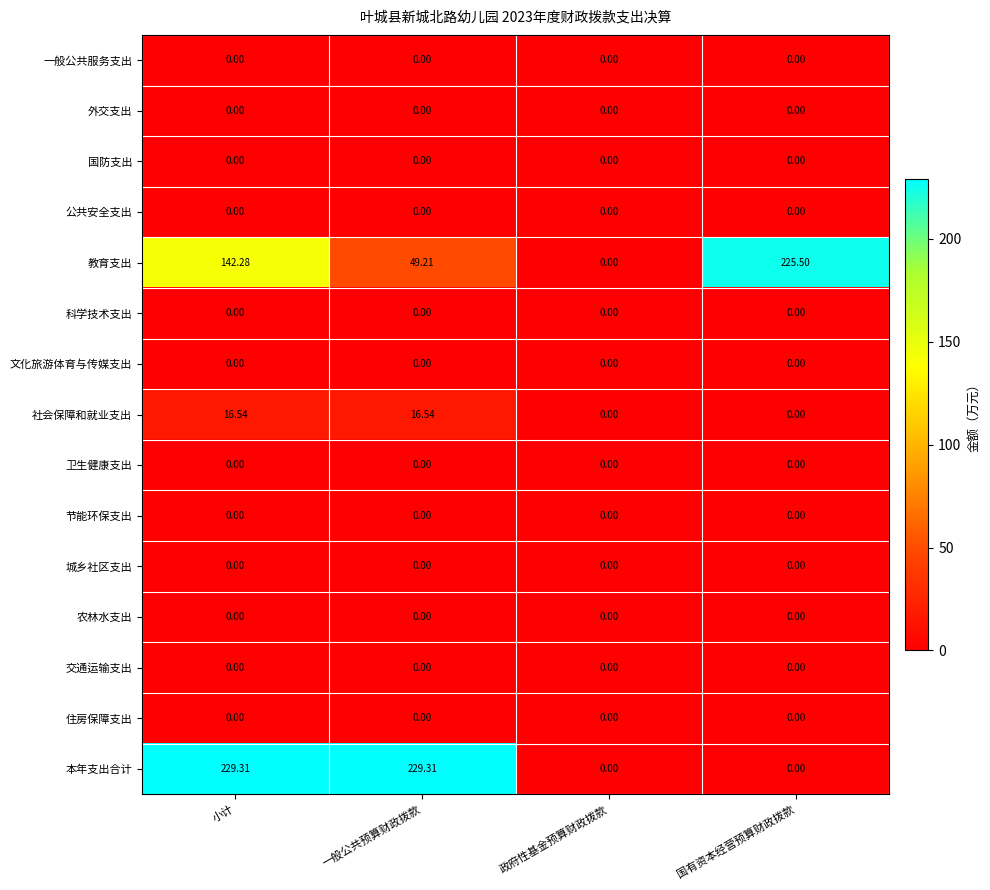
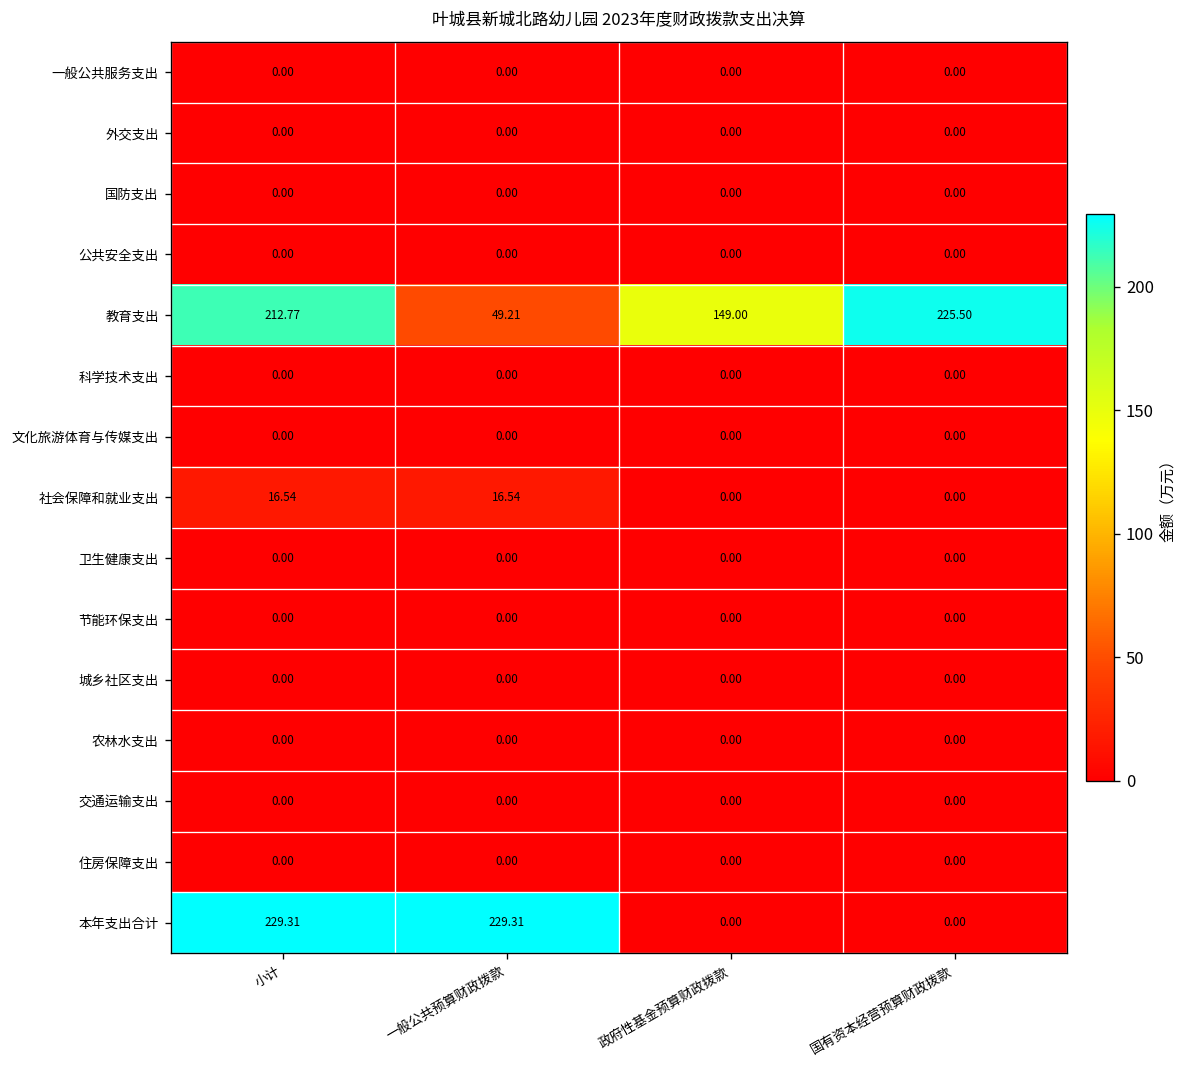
  {
    "一般公共服务支出": {
      "小计": 0.00,
      "一般公共预算财政拨款": 0.00,
      "政府性基金预算财政拨款": 0.00,
      "国有资本经营预算财政拨款": 0.00
    },
    "外交支出": {
      "小计": 0.00,
      "一般公共预算财政拨款": 0.00,
      "政府性基金预算财政拨款": 0.00,
      "国有资本经营预算财政拨款": 0.00
    },
    "国防支出": {
      "小计": 0.00,
      "一般公共预算财政拨款": 0.00,
      "政府性基金预算财政拨款": 0.00,
      "国有资本经营预算财政拨款": 0.00
    },
    "公共安全支出": {
      "小计": 0.00,
      "一般公共预算财政拨款": 0.00,
      "政府性基金预算财政拨款": 0.00,
      "国有资本经营预算财政拨款": 0.00
    },
    "教育支出": {
-     "小计": 142.28,
+     "小计": 212.77,
      "一般公共预算财政拨款": 49.21,
-     "政府性基金预算财政拨款": 0.00,
+     "政府性基金预算财政拨款": 149.00,
      "国有资本经营预算财政拨款": 225.50
    },
    "科学技术支出": {
      "小计": 0.00,
      "一般公共预算财政拨款": 0.00,
      "政府性基金预算财政拨款": 0.00,
      "国有资本经营预算财政拨款": 0.00
    },
    "文化旅游体育与传媒支出": {
      "小计": 0.00,
      "一般公共预算财政拨款": 0.00,
      "政府性基金预算财政拨款": 0.00,
      "国有资本经营预算财政拨款": 0.00
    },
    "社会保障和就业支出": {
      "小计": 16.54,
      "一般公共预算财政拨款": 16.54,
      "政府性基金预算财政拨款": 0.00,
      "国有资本经营预算财政拨款": 0.00
    },
    "卫生健康支出": {
      "小计": 0.00,
      "一般公共预算财政拨款": 0.00,
      "政府性基金预算财政拨款": 0.00,
      "国有资本经营预算财政拨款": 0.00
    },
    "节能环保支出": {
      "小计": 0.00,
      "一般公共预算财政拨款": 0.00,
      "政府性基金预算财政拨款": 0.00,
      "国有资本经营预算财政拨款": 0.00
    },
    "城乡社区支出": {
      "小计": 0.00,
      "一般公共预算财政拨款": 0.00,
      "政府性基金预算财政拨款": 0.00,
      "国有资本经营预算财政拨款": 0.00
    },
    "农林水支出": {
      "小计": 0.00,
      "一般公共预算财政拨款": 0.00,
      "政府性基金预算财政拨款": 0.00,
      "国有资本经营预算财政拨款": 0.00
    },
    "交通运输支出": {
      "小计": 0.00,
      "一般公共预算财政拨款": 0.00,
      "政府性基金预算财政拨款": 0.00,
      "国有资本经营预算财政拨款": 0.00
    },
    "住房保障支出": {
      "小计": 0.00,
      "一般公共预算财政拨款": 0.00,
      "政府性基金预算财政拨款": 0.00,
      "国有资本经营预算财政拨款": 0.00
    },
    "本年支出合计": {
      "小计": 229.31,
      "一般公共预算财政拨款": 229.31,
      "政府性基金预算财政拨款": 0.00,
      "国有资本经营预算财政拨款": 0.00
    }
  }
